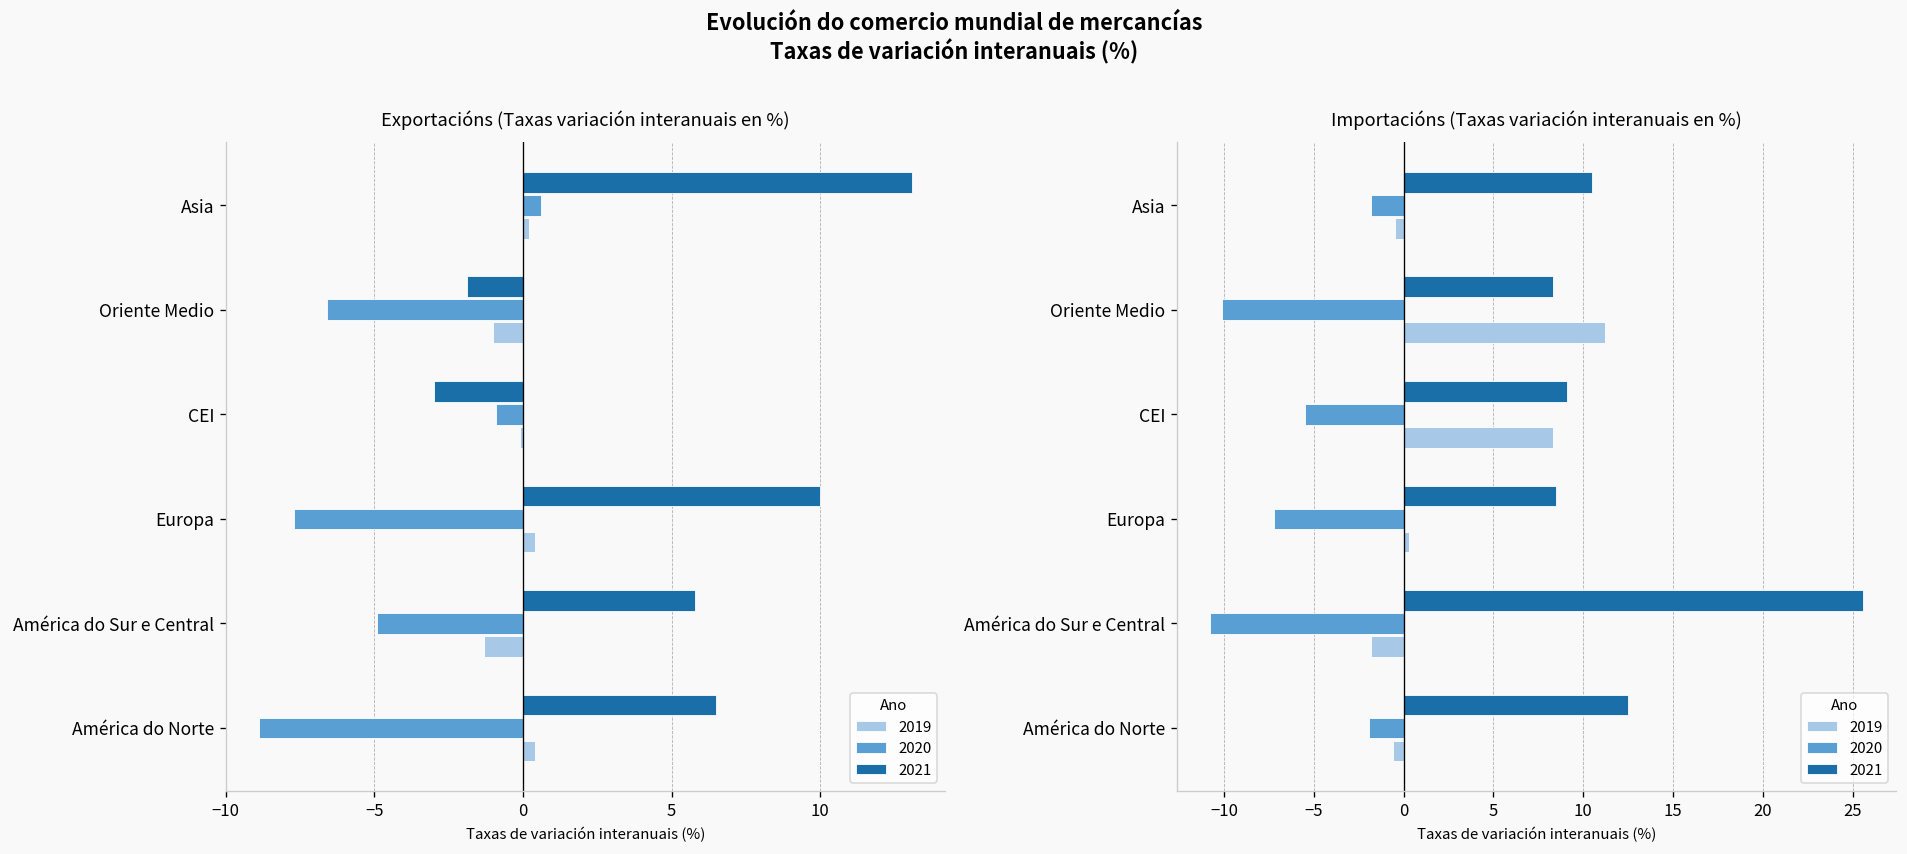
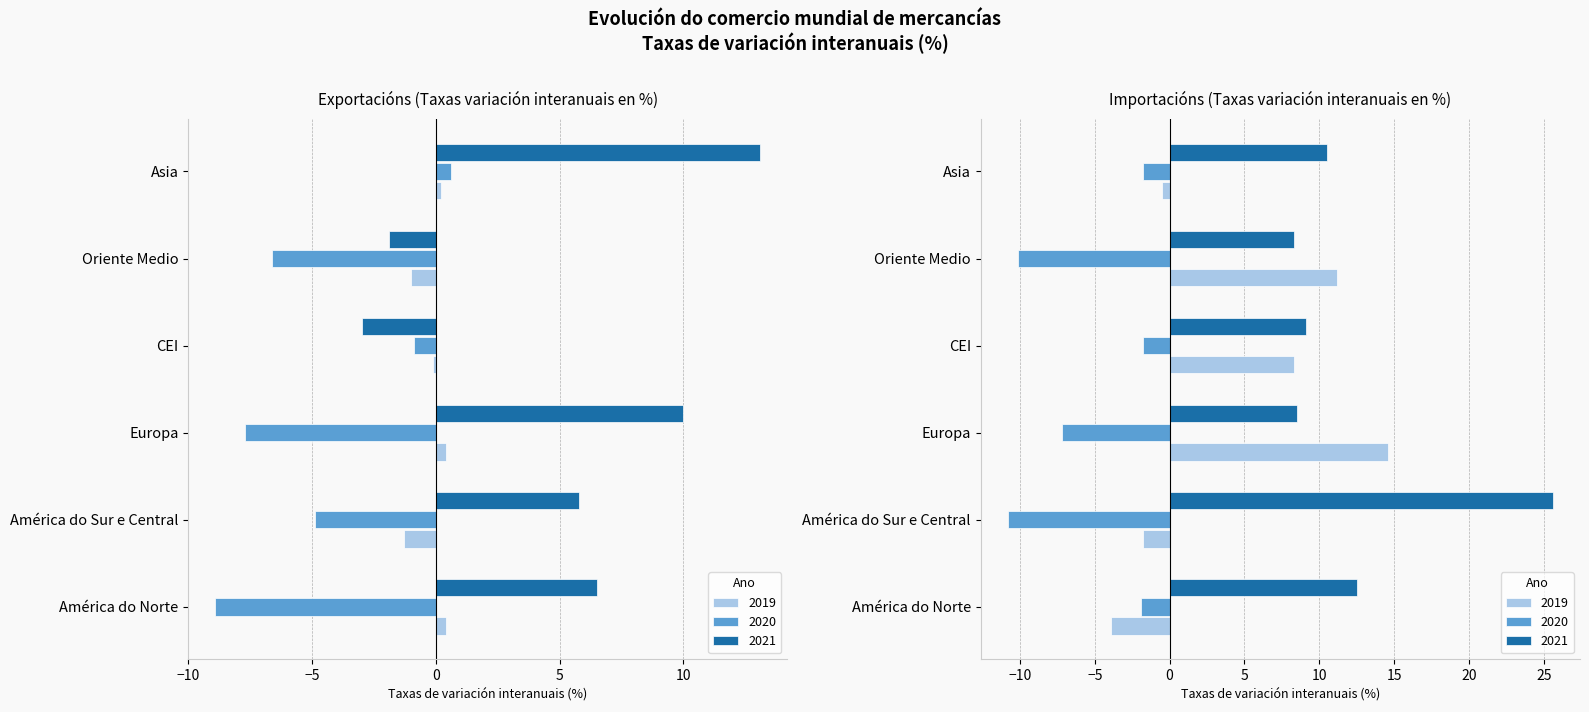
  {
    "Exportacións (Taxas variación interanuais en %)": {
      "2019": {
        "Asia": 0.2,
        "Oriente Medio": -1.0,
        "Europa": 0.4,
        "América do Sur e Central": -1.3,
        "América do Norte": 0.4
      },
      "2020": {
        "Asia": 0.6,
        "Oriente Medio": -6.6,
        "CEI": -0.9,
        "Europa": -7.7,
        "América do Sur e Central": -4.9,
        "América do Norte": -8.9
      },
      "2021": {
        "Asia": 13.1,
        "Oriente Medio": -1.9,
        "CEI": -3.0,
        "Europa": 10.0,
        "América do Sur e Central": 5.8,
        "América do Norte": 6.5
      }
    },
    "Importacións (Taxas variación interanuais en %)": {
      "2019": {
        "Asia": -0.5,
        "Oriente Medio": 11.2,
        "CEI": 8.3,
-       "Europa": 0.3,
+       "Europa": 14.6,
        "América do Sur e Central": -1.8,
-       "América do Norte": -0.6
+       "América do Norte": -3.9
      },
      "2020": {
        "Asia": -1.8,
        "Oriente Medio": -10.1,
-       "CEI": -5.5,
+       "CEI": -1.8,
        "Europa": -7.2,
        "América do Sur e Central": -10.8,
        "América do Norte": -1.9
      },
      "2021": {
        "Asia": 10.5,
        "Oriente Medio": 8.3,
        "CEI": 9.1,
        "Europa": 8.5,
        "América do Sur e Central": 25.6,
        "América do Norte": 12.5
      }
    }
  }
